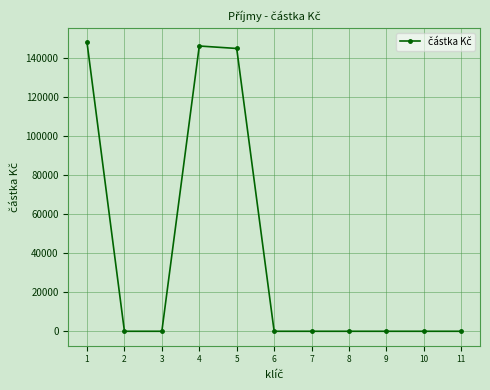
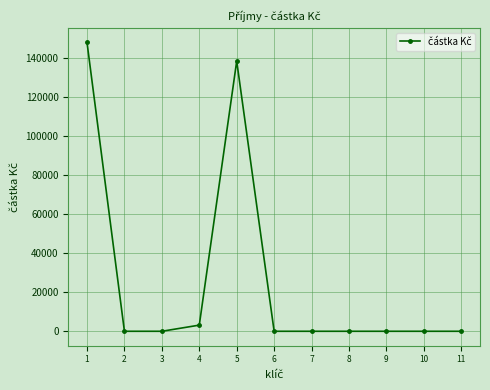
  {
    "1": 148000,
    "2": 0,
    "3": 0,
-   "4": 146000,
-   "5": 145000,
+   "4": 3000,
+   "5": 139000,
    "6": 0,
    "7": 0,
    "8": 0,
    "9": 0,
    "10": 0,
    "11": 0
  }
